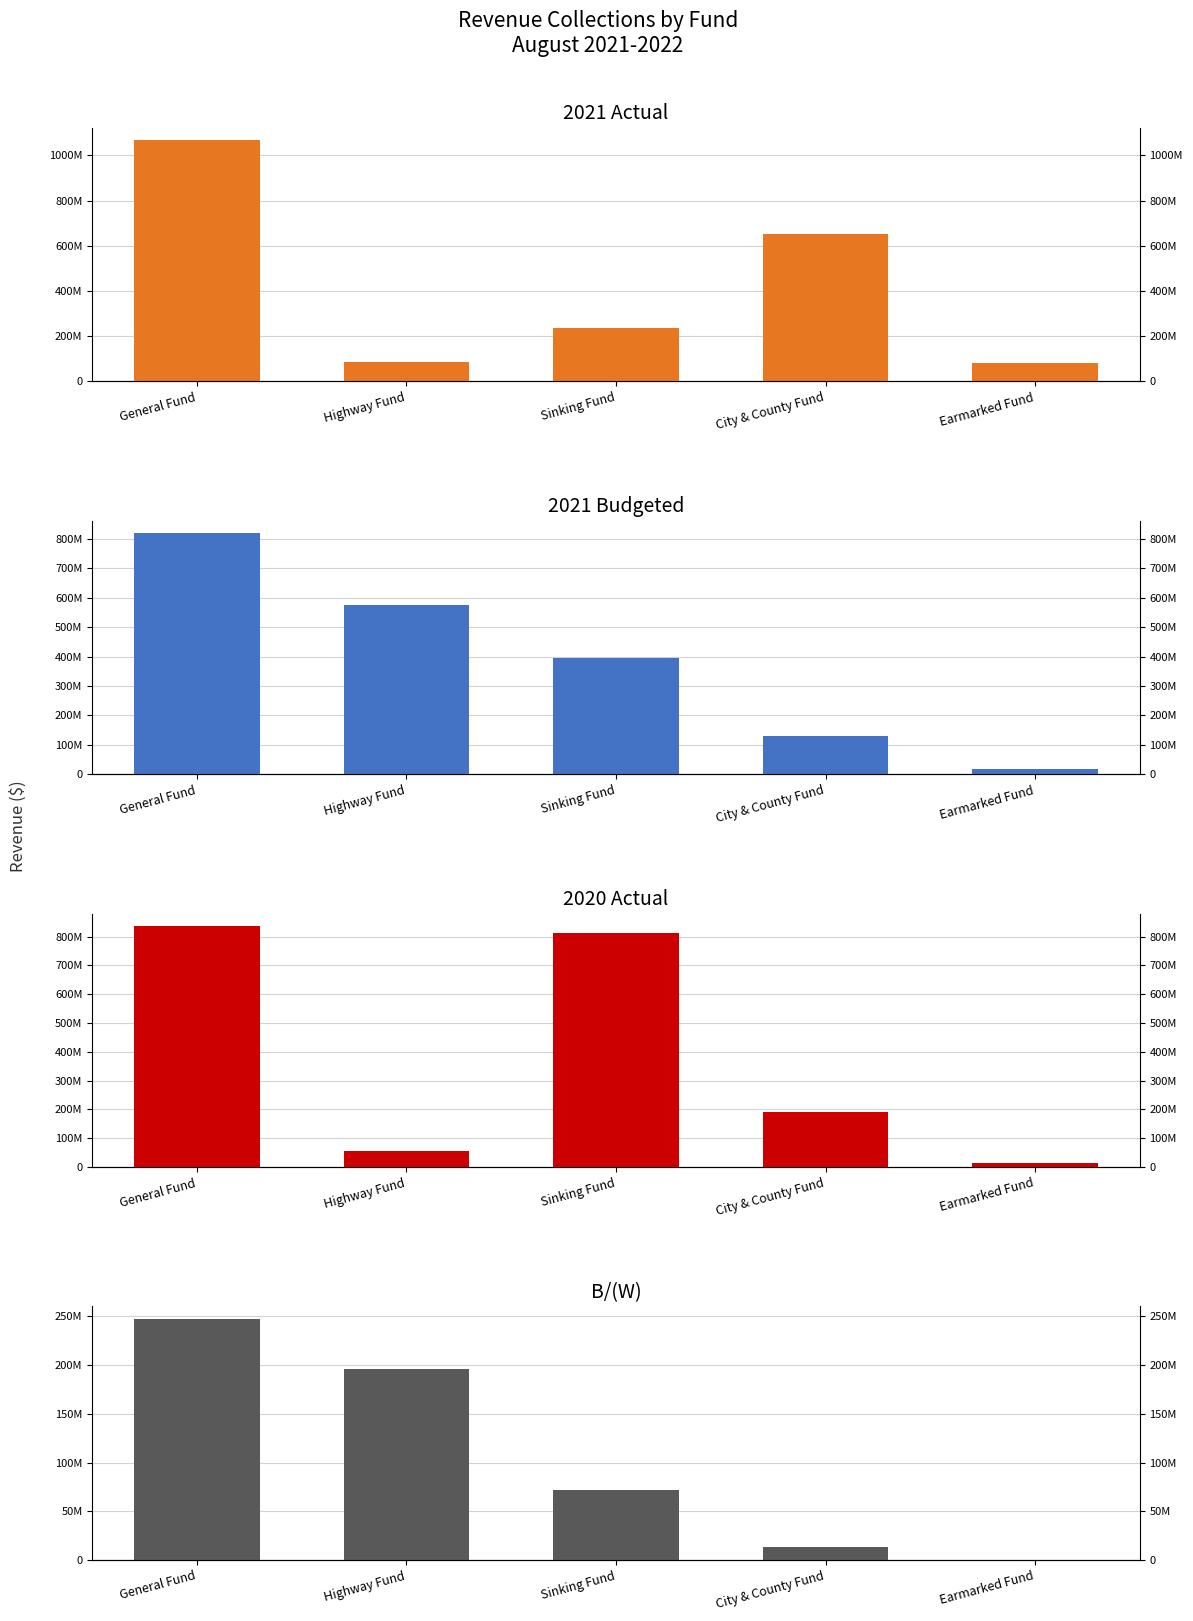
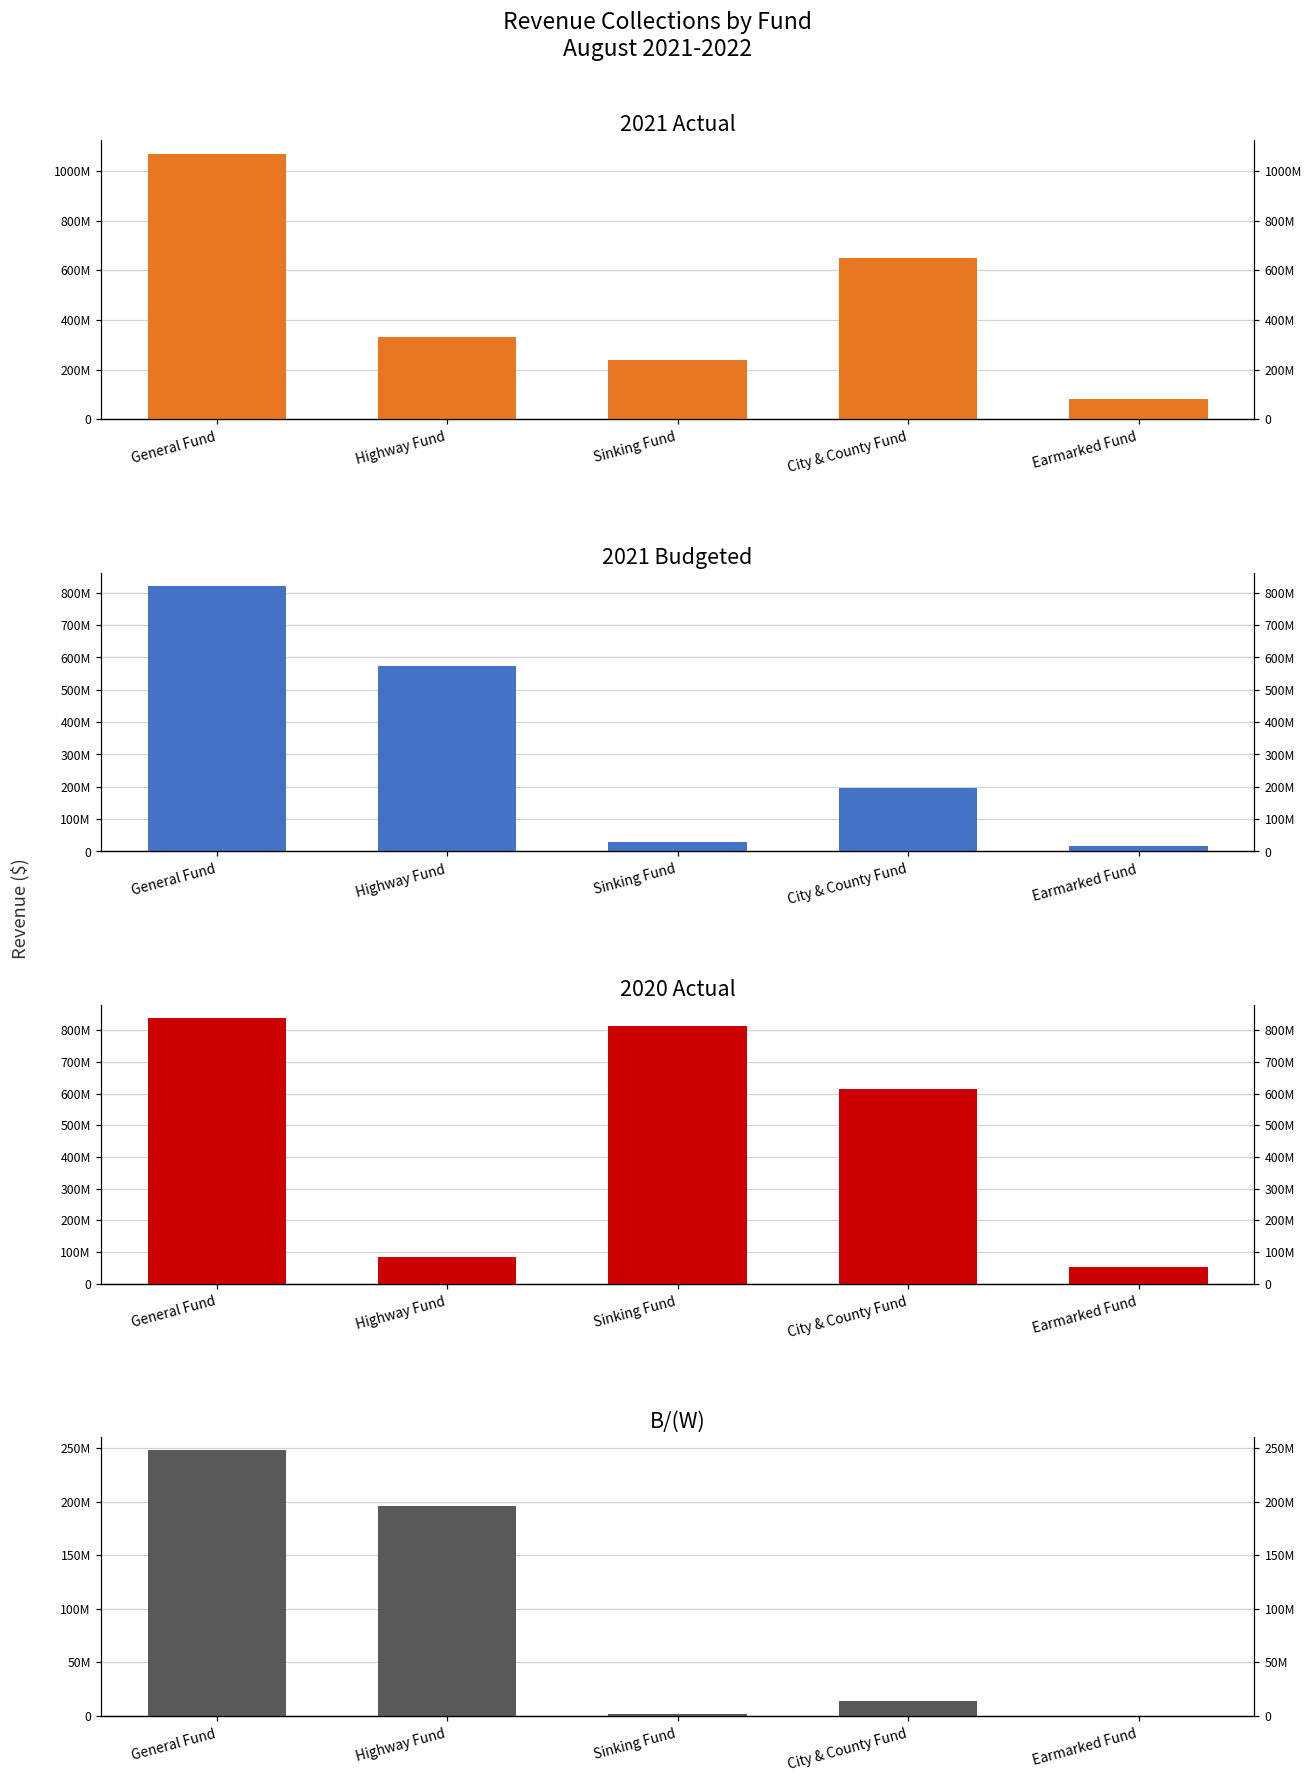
  {
    "2021 Actual": {
      "General Fund": 1070000000,
-     "Highway Fund": 90000000,
+     "Highway Fund": 330000000,
      "Sinking Fund": 240000000,
      "City & County Fund": 650000000,
      "Earmarked Fund": 80000000
    },
    "2021 Budgeted": {
      "General Fund": 820000000,
      "Highway Fund": 570000000,
-     "Sinking Fund": 390000000,
-     "City & County Fund": 130000000,
+     "Sinking Fund": 30000000,
+     "City & County Fund": 190000000,
      "Earmarked Fund": 20000000
    },
    "2020 Actual": {
      "General Fund": 840000000,
-     "Highway Fund": 60000000,
+     "Highway Fund": 90000000,
      "Sinking Fund": 810000000,
-     "City & County Fund": 190000000,
-     "Earmarked Fund": 10000000
+     "City & County Fund": 620000000,
+     "Earmarked Fund": 50000000
    },
    "B/(W)": {
      "General Fund": 250000000,
      "Highway Fund": 200000000,
-     "Sinking Fund": 70000000,
+     "Sinking Fund": 0,
      "City & County Fund": 10000000
    }
  }
